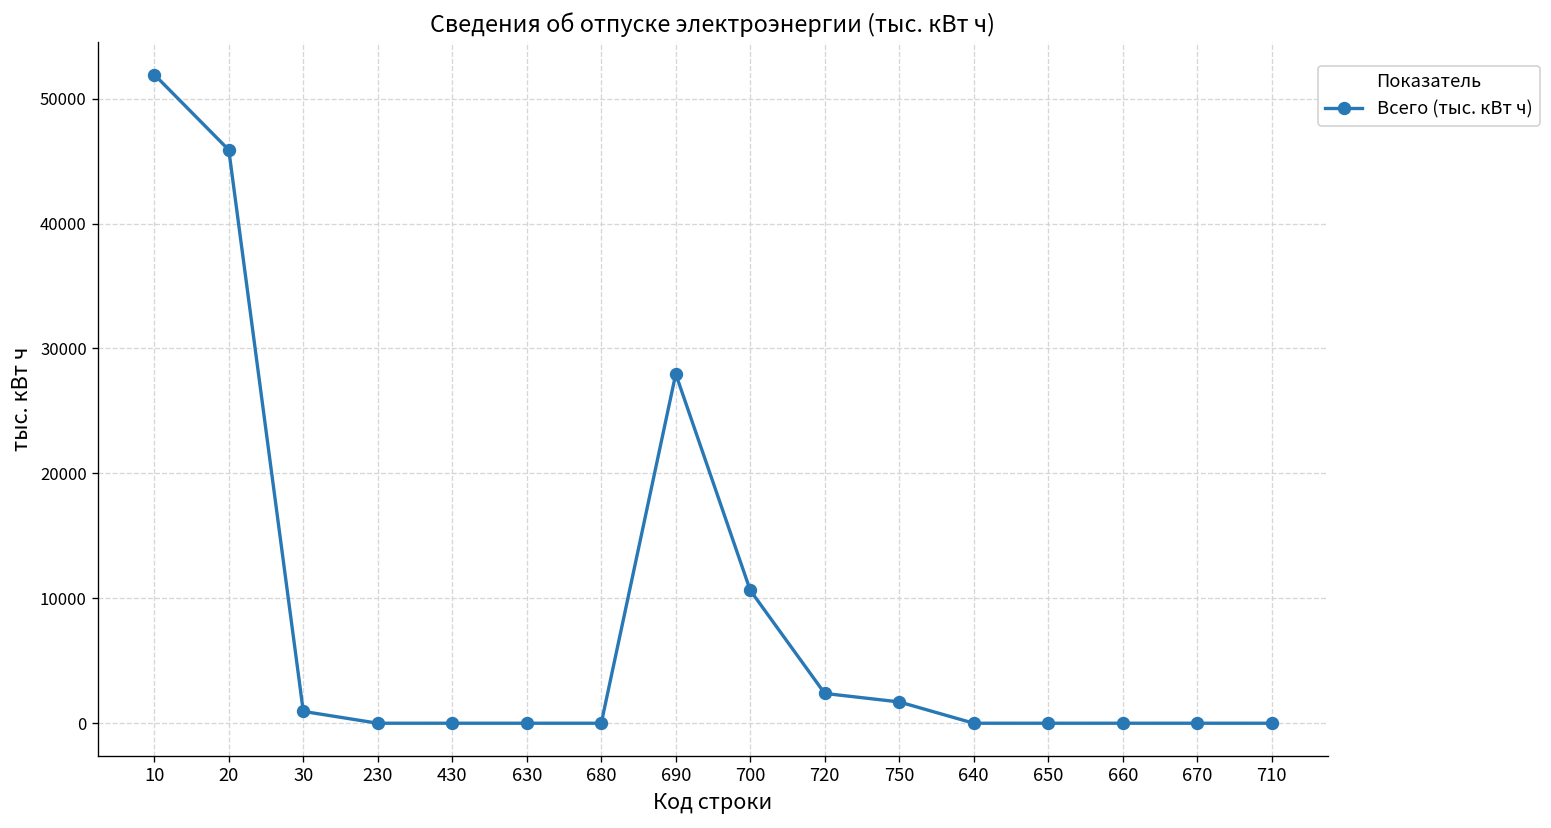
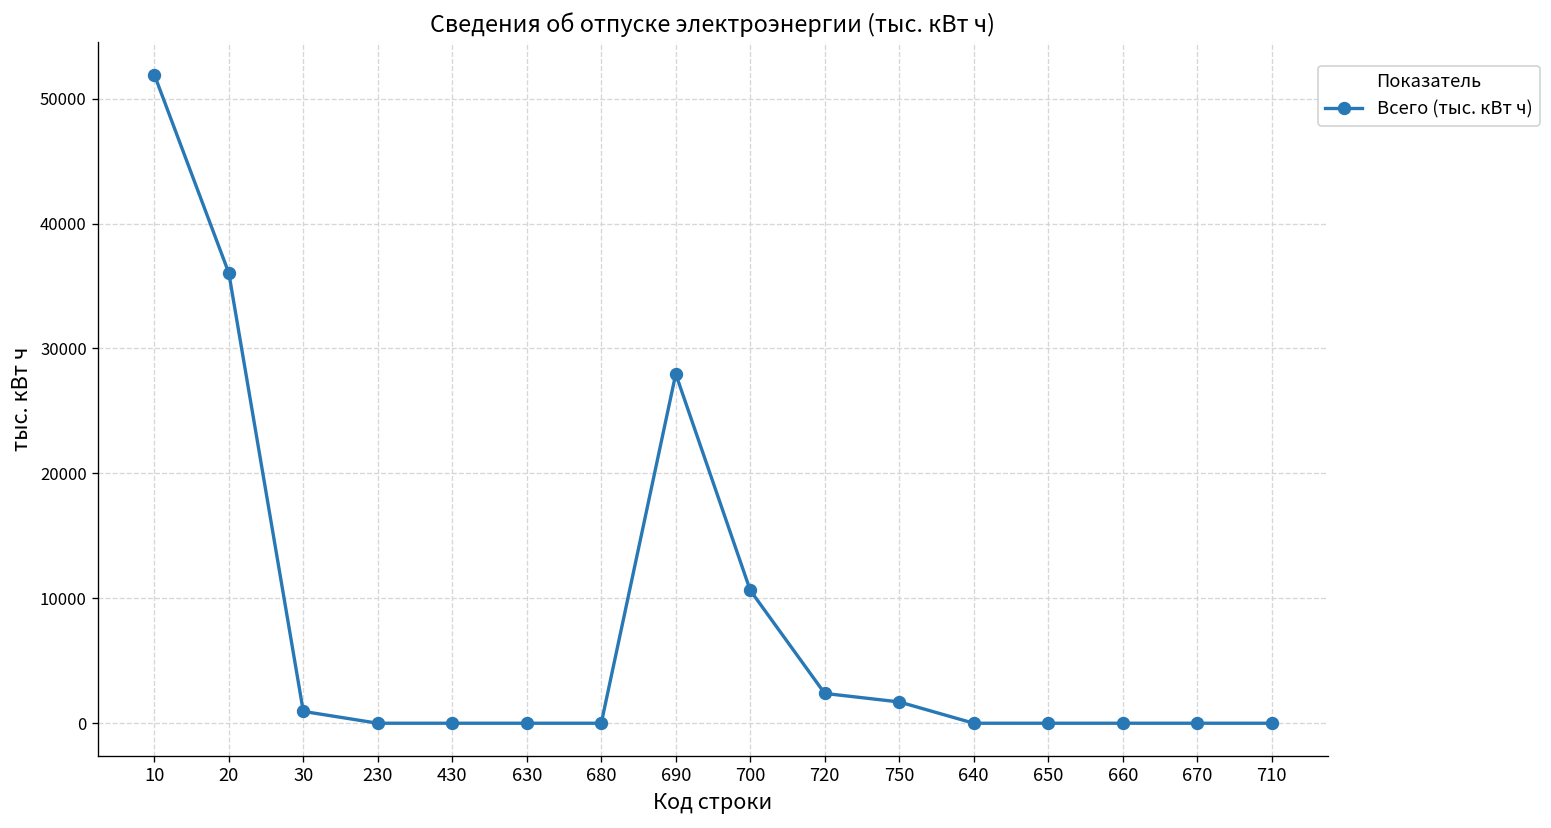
  {
    "10": 51900,
-   "20": 45900,
+   "20": 36000,
    "30": 900,
    "230": 0,
    "430": 0,
    "630": 0,
    "680": 0,
    "690": 28000,
    "700": 10600,
    "720": 2400,
    "750": 1700,
    "640": 0,
    "650": 0,
    "660": 0,
    "670": 0,
    "710": 0
  }
